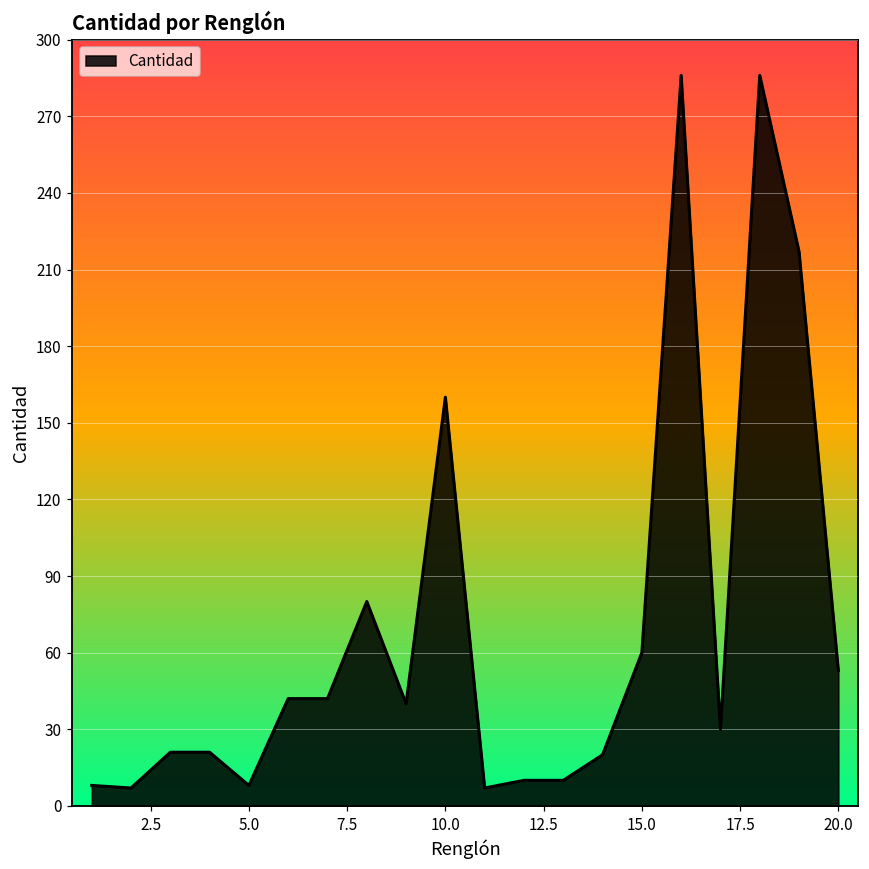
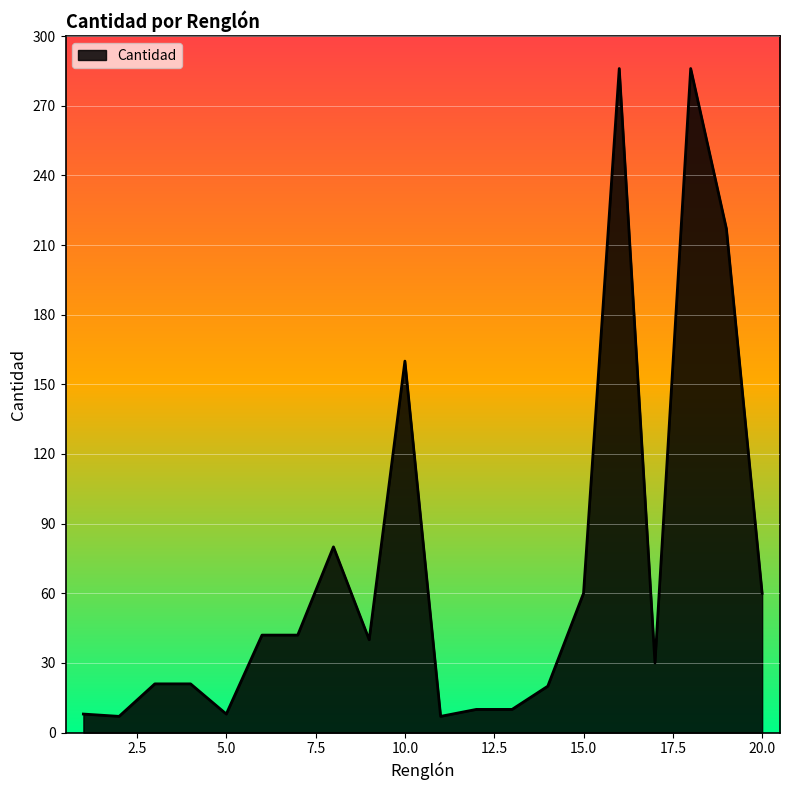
  {
    "5.0": 8,
    "10.0": 160,
    "15.0": 60,
-   "20.0": 53
+   "20.0": 60
  }
